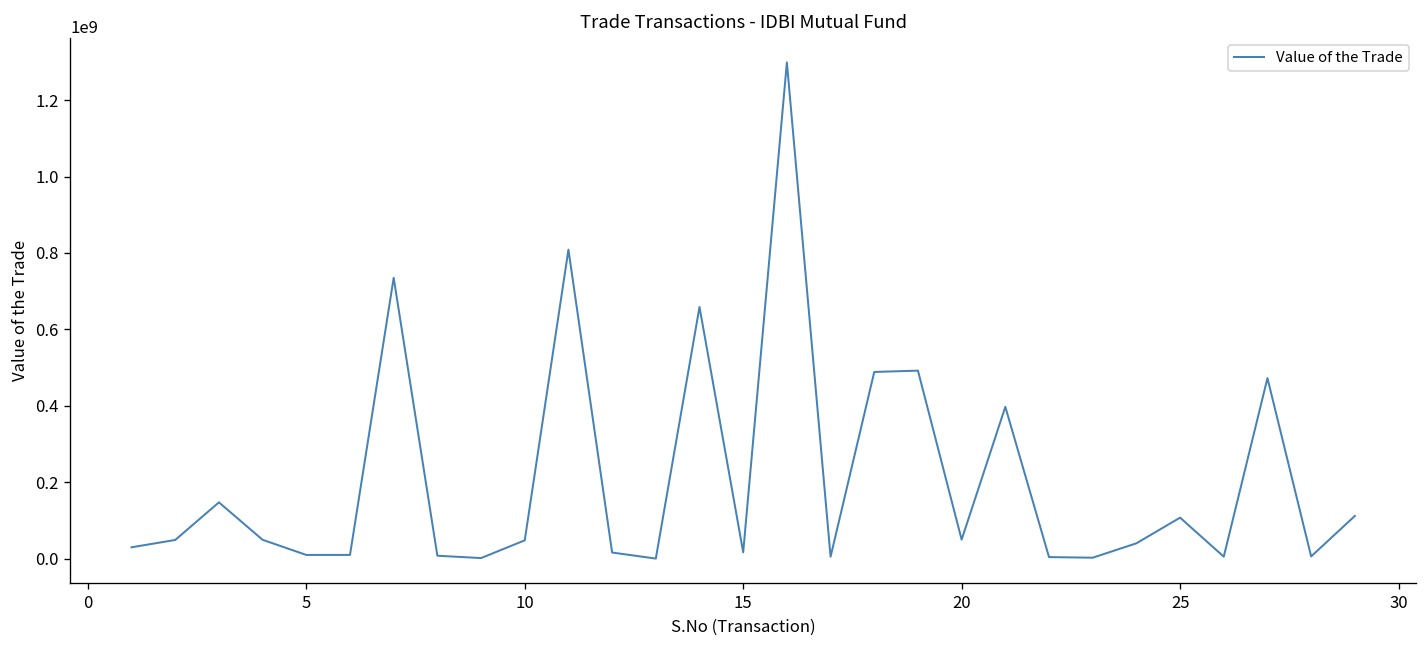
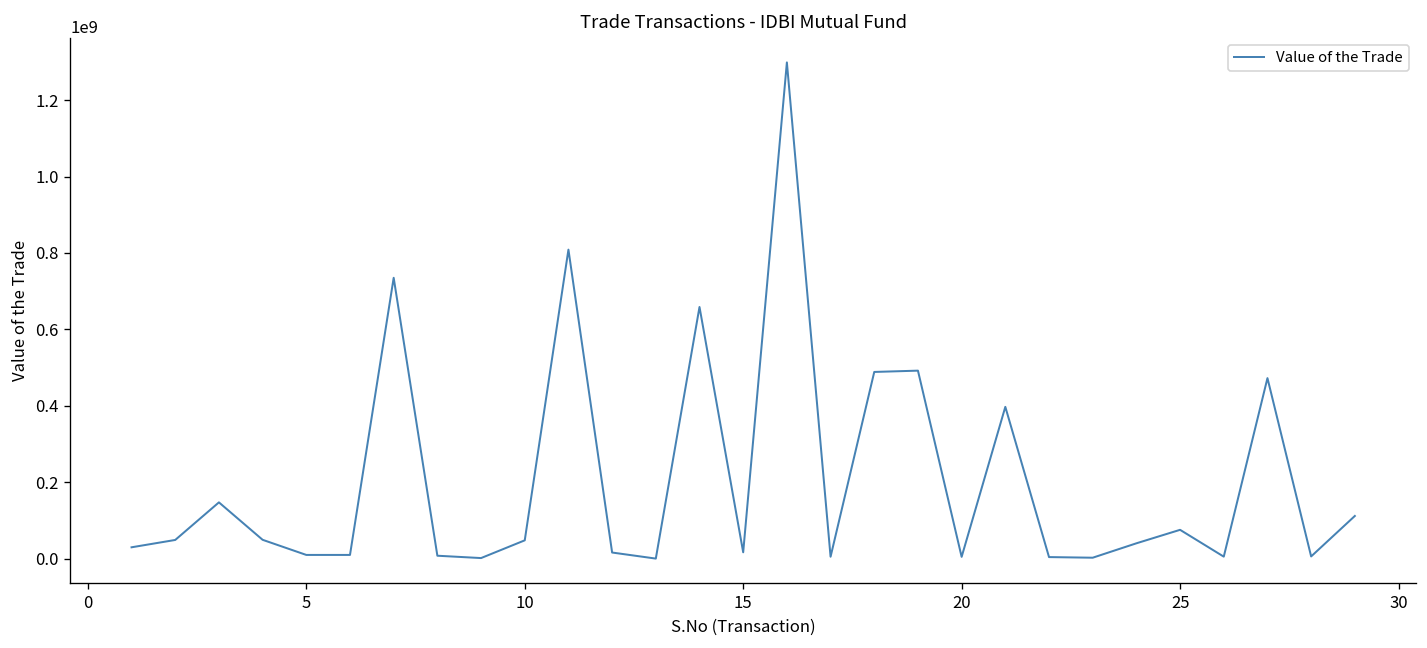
  {
    "5": 10000000,
    "10": 50000000,
    "15": 20000000,
-   "20": 50000000,
-   "25": 110000000
+   "20": 0,
+   "25": 80000000
  }
